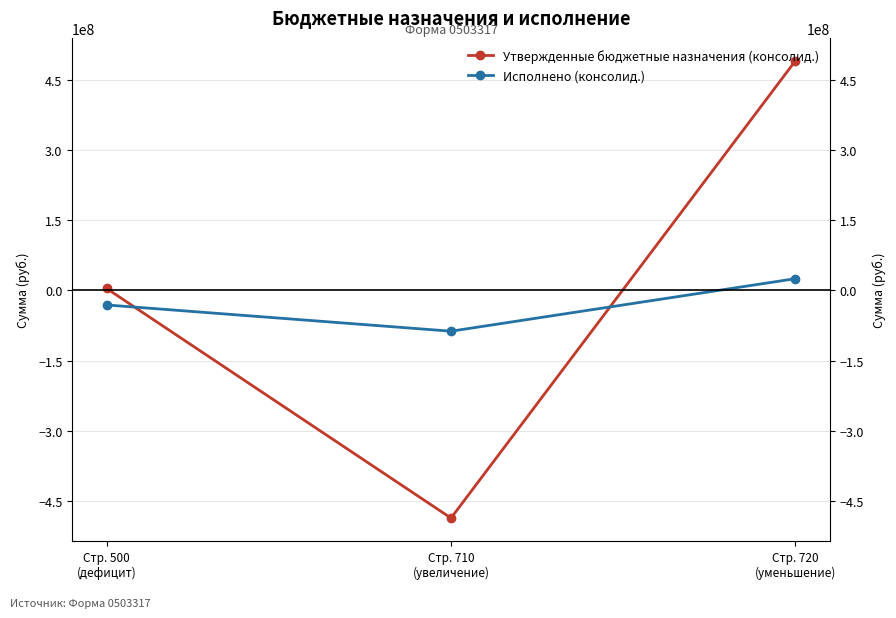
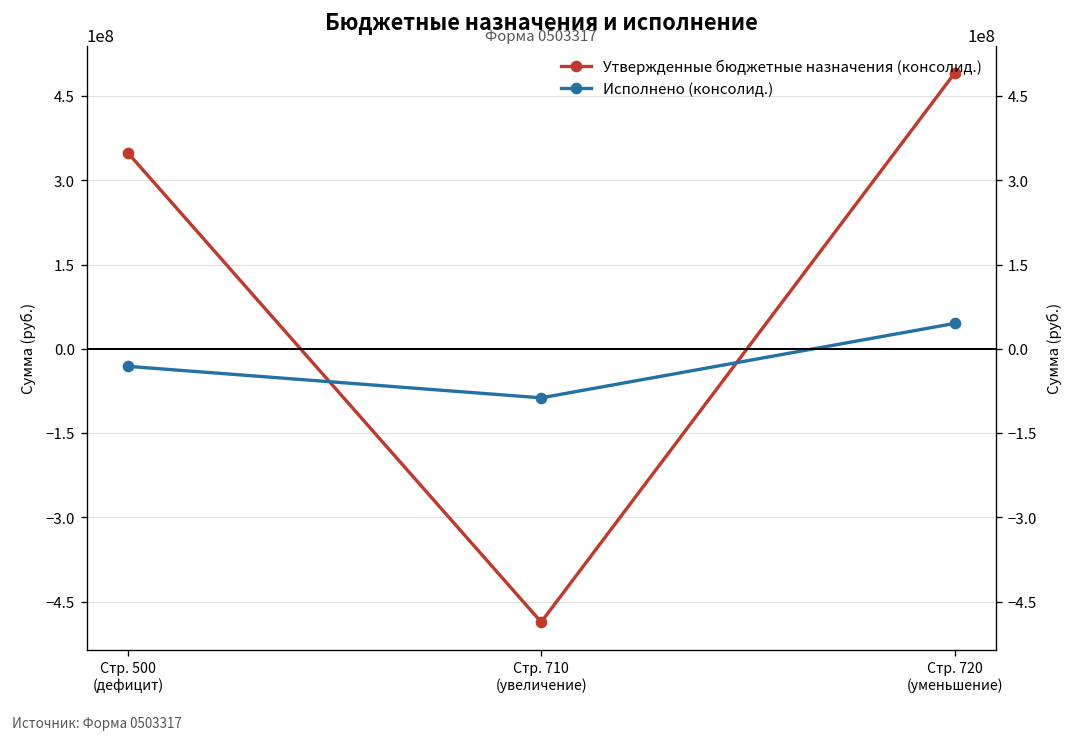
  {
    "Утвержденные бюджетные назначения (консолид.)": {
-     "Стр. 500 (дефицит)": 0,
+     "Стр. 500 (дефицит)": 350000000,
      "Стр. 710 (увеличение)": -490000000,
      "Стр. 720 (уменьшение)": 490000000
    },
    "Исполнено (консолид.)": {
      "Стр. 500 (дефицит)": -30000000,
      "Стр. 710 (увеличение)": -90000000,
-     "Стр. 720 (уменьшение)": 30000000
+     "Стр. 720 (уменьшение)": 50000000
    }
  }
